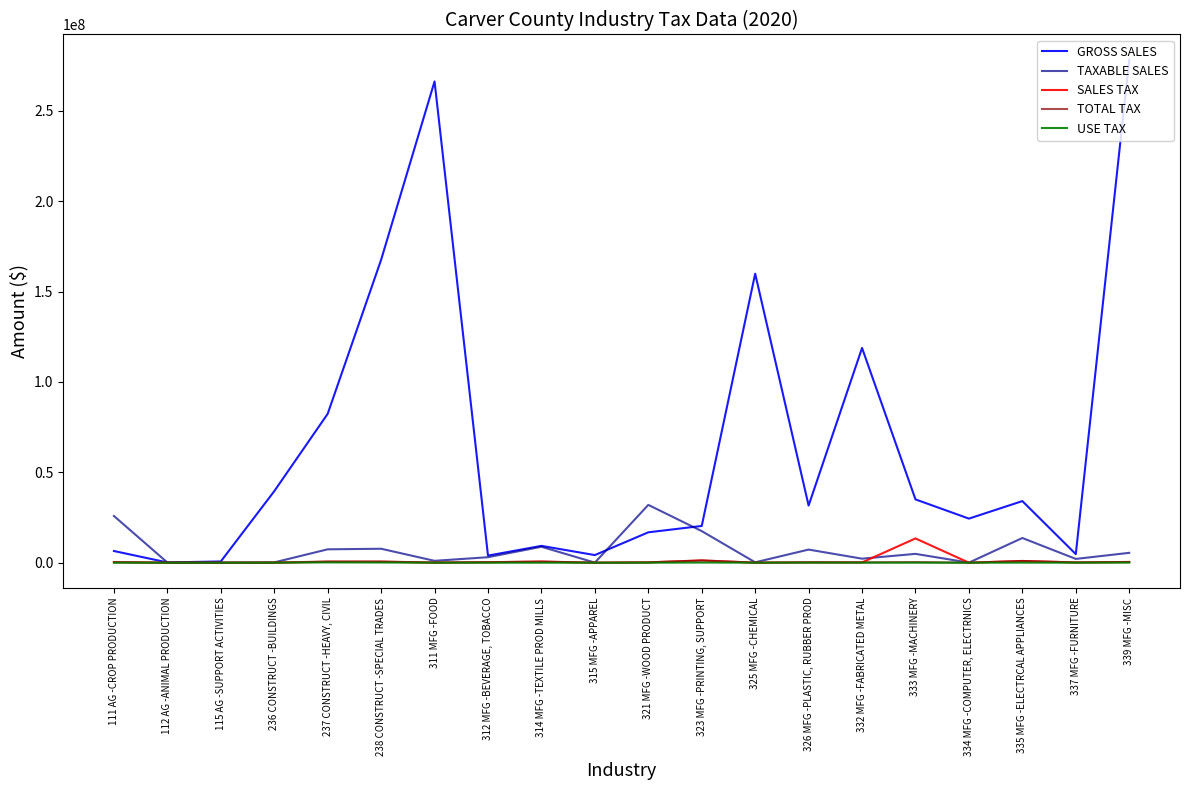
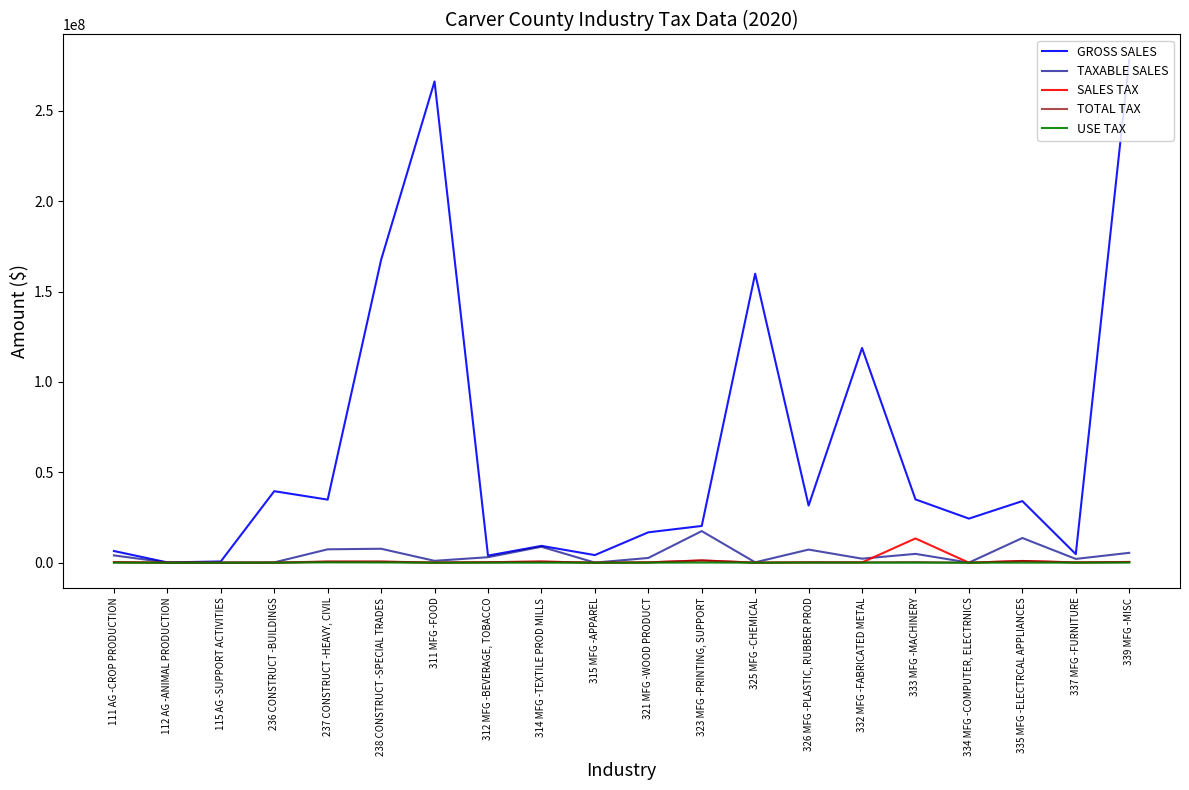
  {
    "GROSS SALES": {
      "111 AG -CROP PRODUCTION": 6000000,
      "236 CONSTRUCT -BUILDINGS": 40000000,
-     "237 CONSTRUCT -HEAVY, CIVIL": 82000000,
+     "237 CONSTRUCT -HEAVY, CIVIL": 35000000,
      "238 CONSTRUCT -SPECIAL TRADES": 168000000,
      "311 MFG -FOOD": 266000000,
      "315 MFG -APPAREL": 4000000,
      "321 MFG -WOOD PRODUCT": 17000000,
      "323 MFG -PRINTING, SUPPORT": 20000000,
      "325 MFG -CHEMICAL": 160000000,
      "326 MFG -PLASTIC, RUBBER PROD": 32000000,
      "332 MFG -FABRICATED METAL": 119000000,
      "333 MFG -MACHINERY": 35000000,
      "334 MFG -COMPUTER, ELECTRNICS": 24000000,
      "335 MFG -ELECTRCAL APPLIANCES": 34000000,
      "337 MFG -FURNITURE": 5000000
    },
    "TAXABLE SALES": {
-     "111 AG -CROP PRODUCTION": 26000000,
+     "111 AG -CROP PRODUCTION": 4000000,
      "237 CONSTRUCT -HEAVY, CIVIL": 7000000,
      "238 CONSTRUCT -SPECIAL TRADES": 8000000,
-     "321 MFG -WOOD PRODUCT": 32000000,
+     "321 MFG -WOOD PRODUCT": 3000000,
      "323 MFG -PRINTING, SUPPORT": 17000000,
      "326 MFG -PLASTIC, RUBBER PROD": 7000000,
      "332 MFG -FABRICATED METAL": 2000000,
      "333 MFG -MACHINERY": 5000000,
      "335 MFG -ELECTRCAL APPLIANCES": 14000000,
      "337 MFG -FURNITURE": 2000000,
      "339 MFG -MISC": 5000000
    },
    "SALES TAX": {
      "333 MFG -MACHINERY": 13000000
    }
  }
